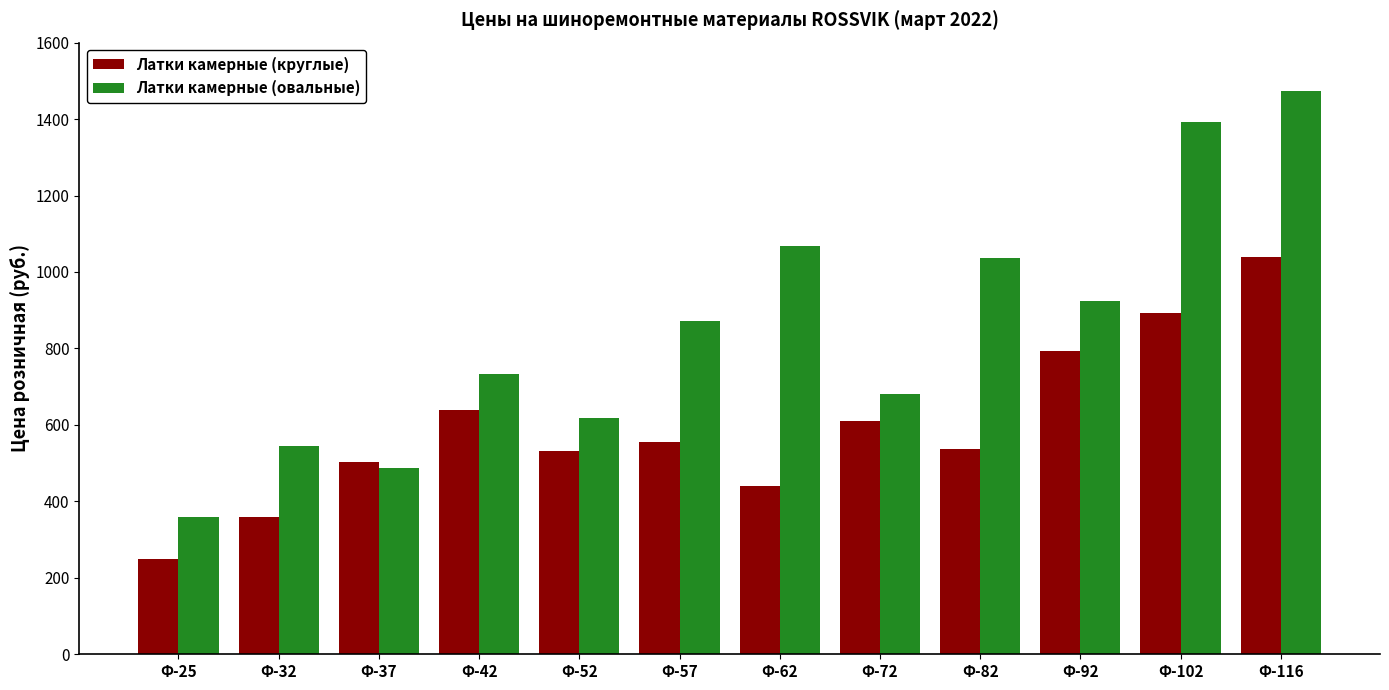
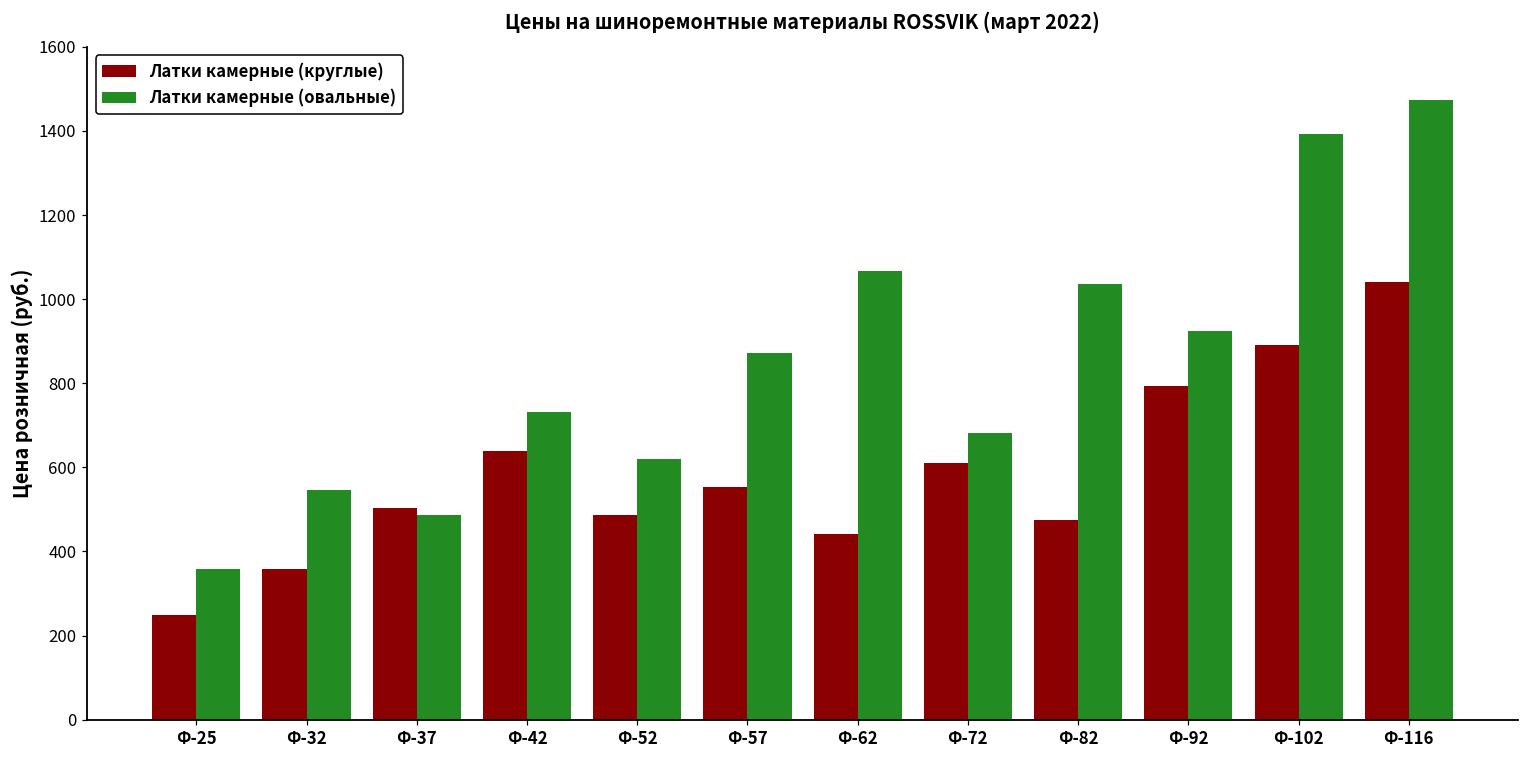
  {
    "Латки камерные (круглые)": {
      "Ф-25": 250,
      "Ф-32": 360,
      "Ф-37": 500,
      "Ф-42": 640,
-     "Ф-52": 530,
+     "Ф-52": 490,
      "Ф-57": 550,
      "Ф-62": 440,
      "Ф-72": 610,
-     "Ф-82": 540,
+     "Ф-82": 480,
      "Ф-92": 790,
      "Ф-102": 890,
      "Ф-116": 1040
    },
    "Латки камерные (овальные)": {
      "Ф-25": 360,
      "Ф-32": 550,
      "Ф-37": 490,
      "Ф-42": 730,
      "Ф-52": 620,
      "Ф-57": 870,
      "Ф-62": 1070,
      "Ф-72": 680,
      "Ф-82": 1040,
      "Ф-92": 920,
      "Ф-102": 1390,
      "Ф-116": 1470
    }
  }
